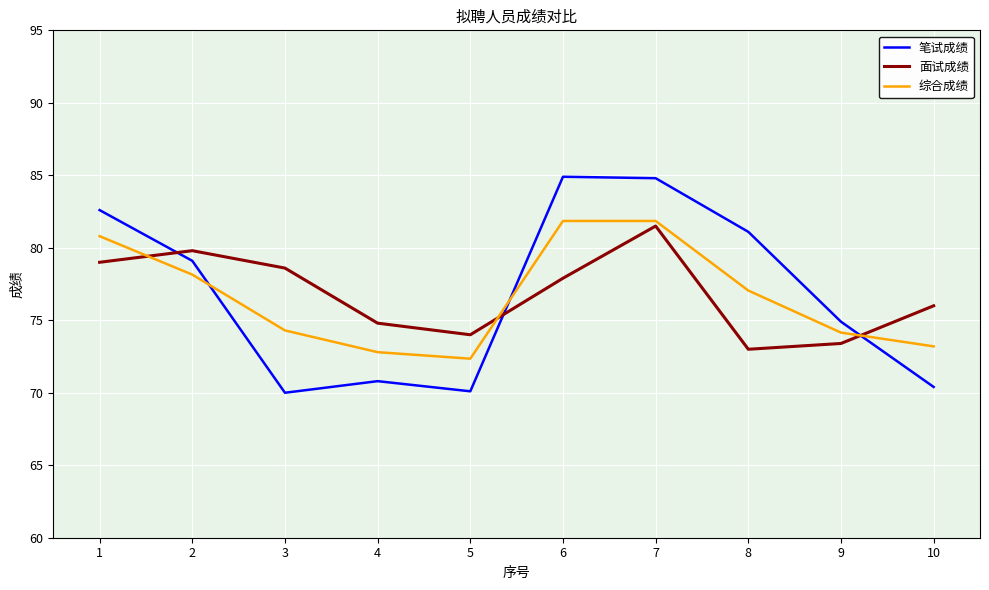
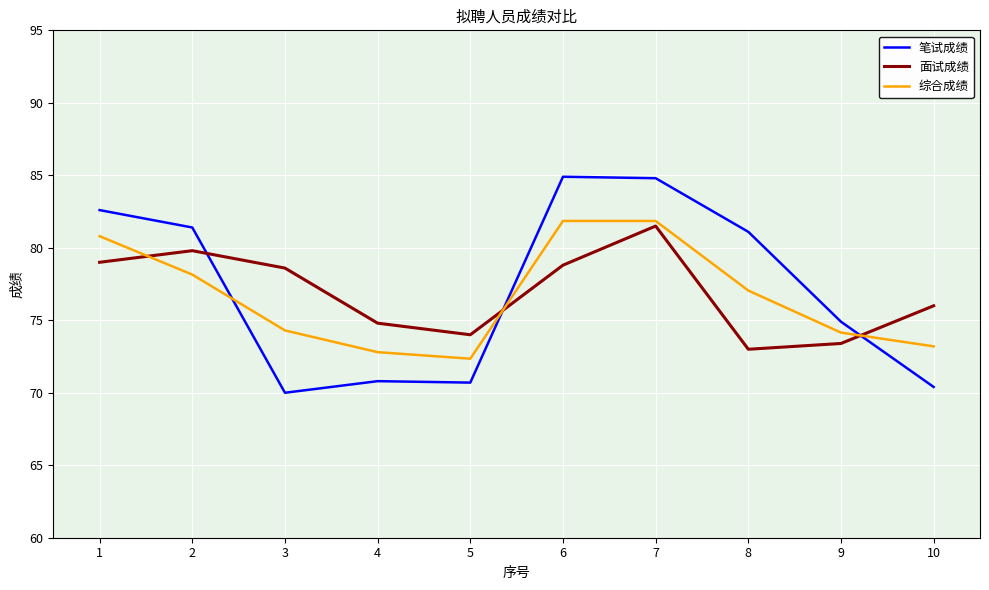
  {
    "笔试成绩": {
      "1": 82.6,
-     "2": 79.1,
+     "2": 81.4,
      "3": 70.0,
      "4": 70.8,
-     "5": 70.1,
+     "5": 70.7,
      "6": 84.9,
      "7": 84.8,
      "8": 81.1,
      "9": 74.9,
      "10": 70.4
    },
    "面试成绩": {
      "1": 79.0,
      "2": 79.8,
      "3": 78.6,
      "4": 74.8,
      "5": 74.0,
-     "6": 77.9,
+     "6": 78.8,
      "7": 81.5,
      "8": 73.0,
      "9": 73.4,
      "10": 76.0
    },
    "综合成绩": {
      "1": 80.8,
      "2": 78.2,
      "3": 74.3,
      "4": 72.8,
      "5": 72.4,
      "6": 81.9,
      "7": 81.9,
      "8": 77.1,
      "9": 74.2,
      "10": 73.2
    }
  }
